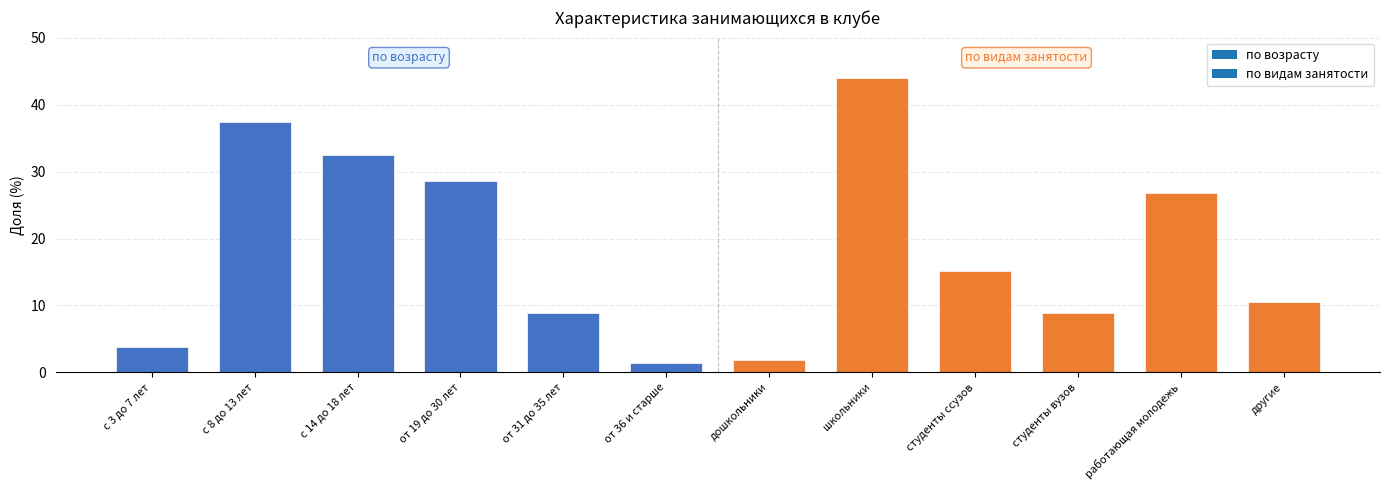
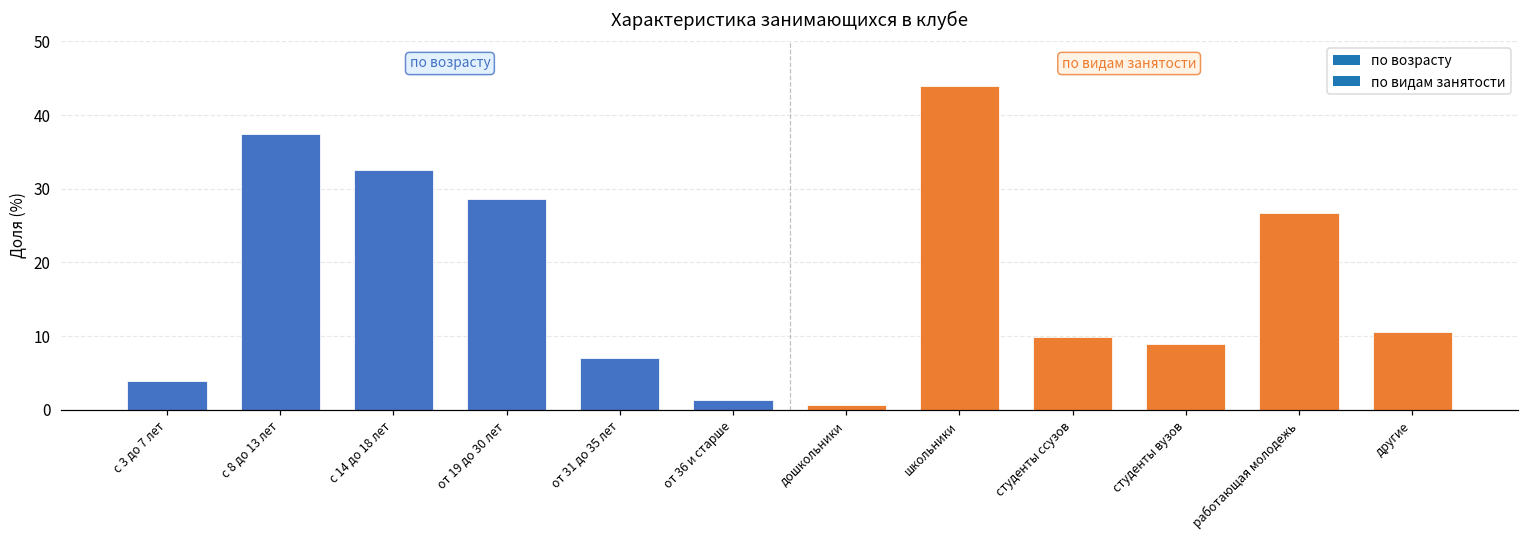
  {
    "с 3 до 7 лет": 4,
    "с 8 до 13 лет": 37,
    "с 14 до 18 лет": 32,
    "от 19 до 30 лет": 29,
-   "от 31 до 35 лет": 9,
+   "от 31 до 35 лет": 7,
    "от 36 и старше": 1,
-   "дошкольники": 2,
+   "дошкольники": 1,
    "школьники": 44,
-   "студенты ссузов": 15,
+   "студенты ссузов": 10,
    "студенты вузов": 9,
    "работающая молодежь": 27,
    "другие": 10
  }
